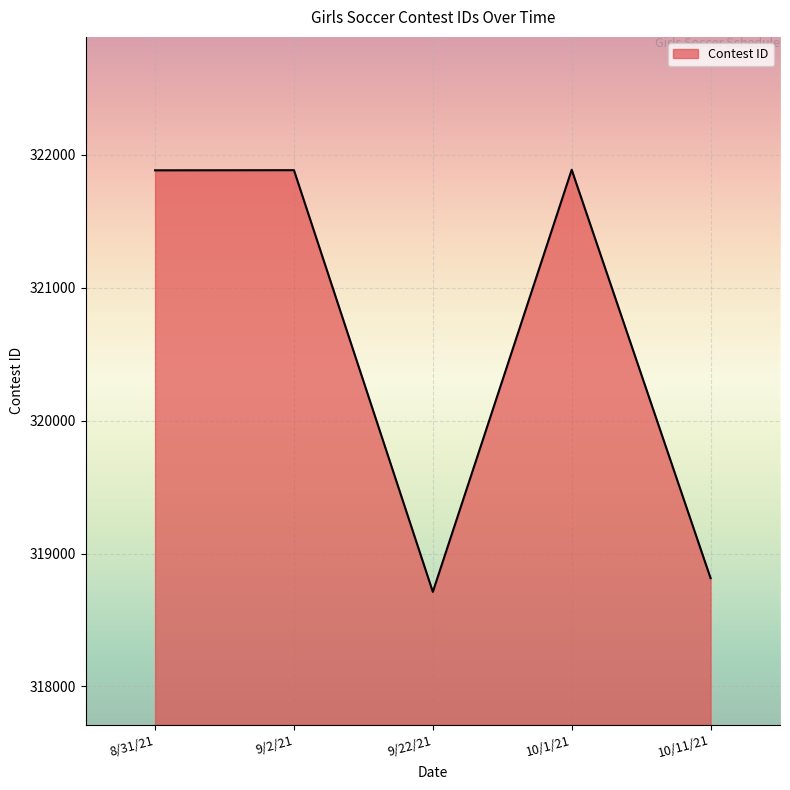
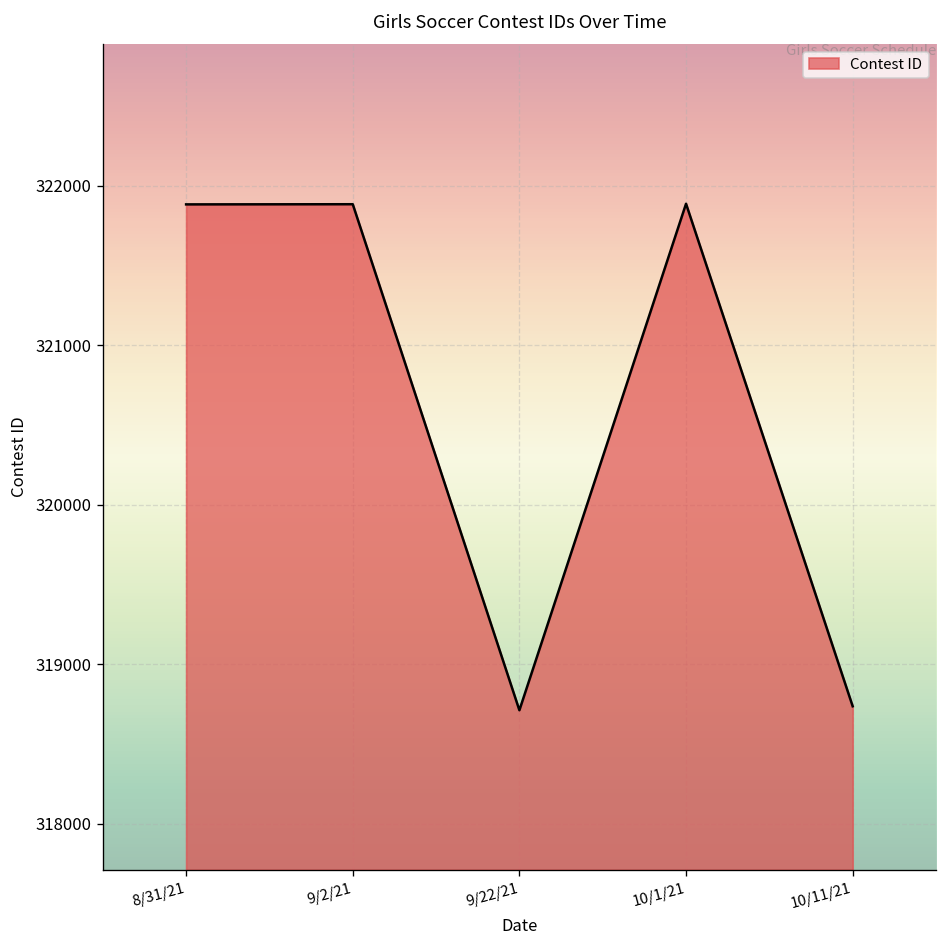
  {
    "8/31/21": 321880,
    "9/2/21": 321890,
    "9/22/21": 318710,
    "10/1/21": 321890,
-   "10/11/21": 318820
+   "10/11/21": 318740
  }
